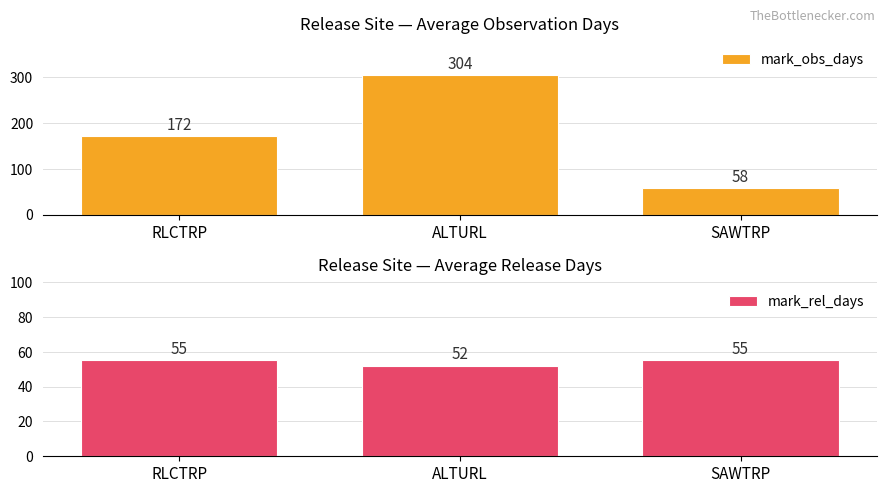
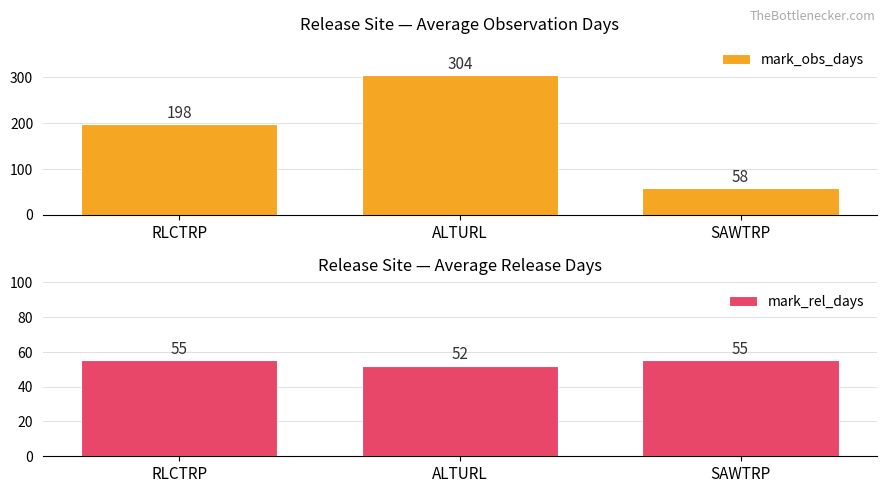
  {
    "Release Site — Average Observation Days": {
-     "RLCTRP": 172,
+     "RLCTRP": 198,
      "ALTURL": 304,
      "SAWTRP": 58
    },
    "Release Site — Average Release Days": {
      "RLCTRP": 55,
      "ALTURL": 52,
      "SAWTRP": 55
    }
  }
